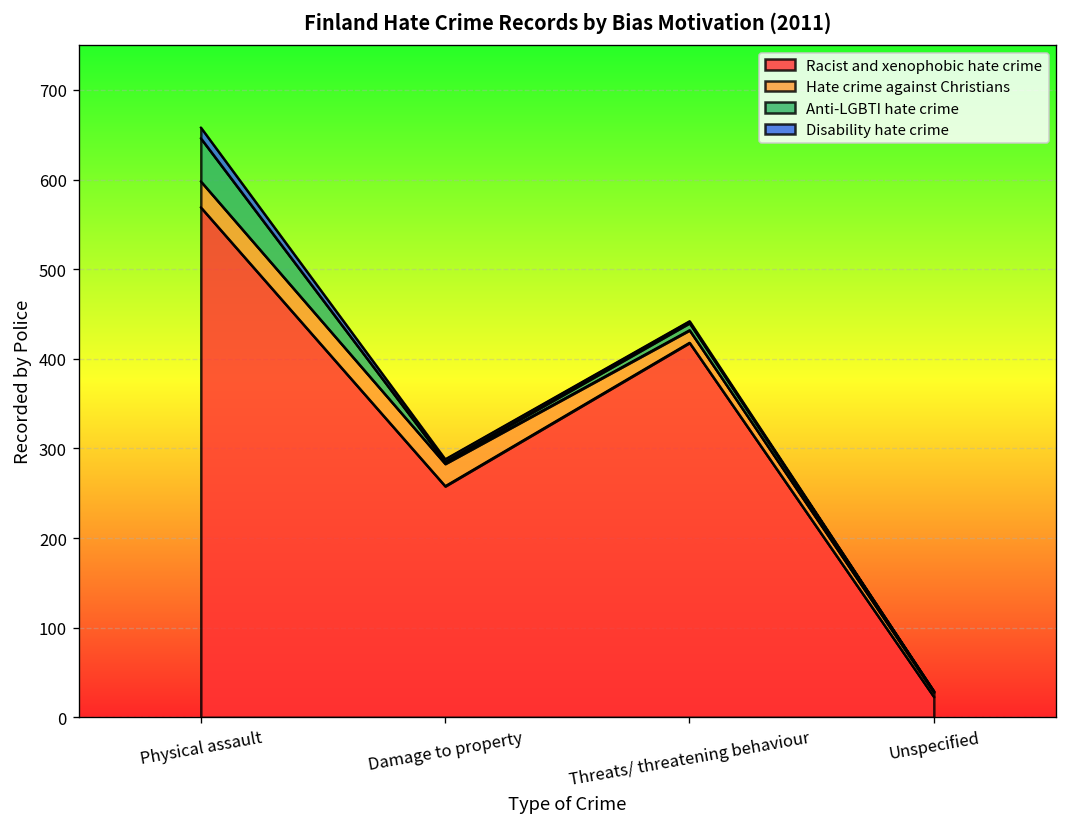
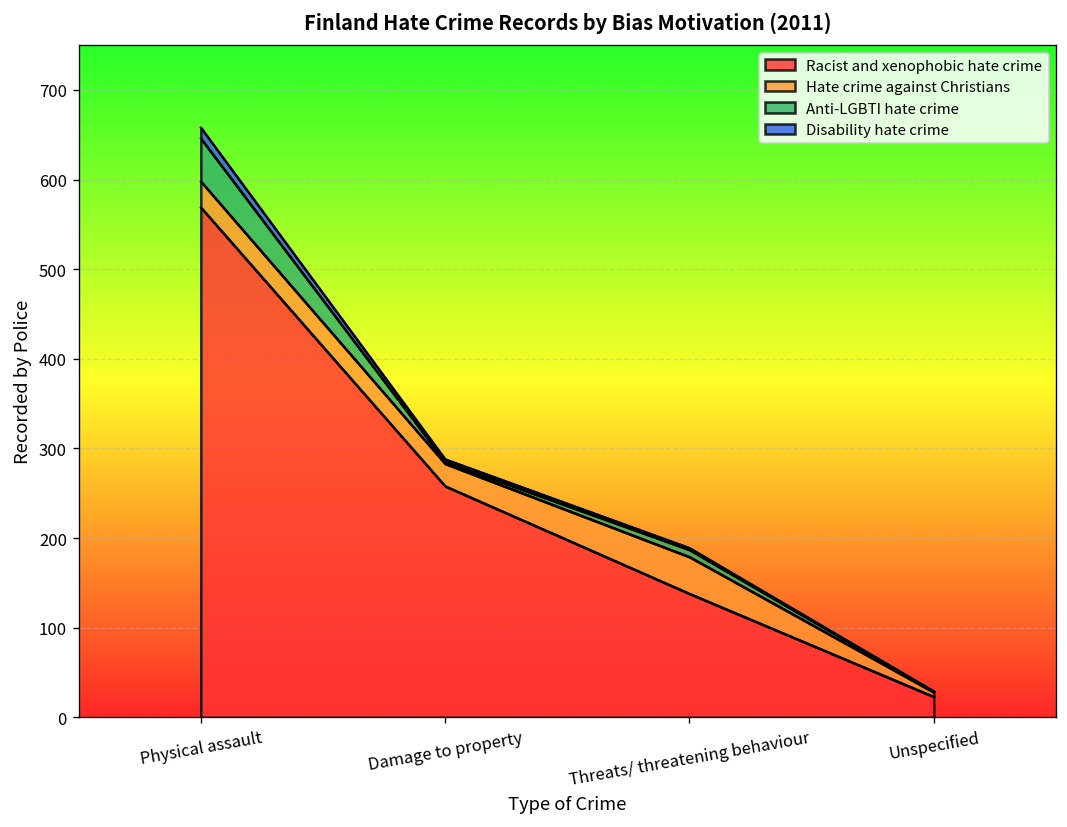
  {
    "Racist and xenophobic hate crime": {
      "Physical assault": 570,
      "Damage to property": 260,
-     "Threats/ threatening behaviour": 420,
+     "Threats/ threatening behaviour": 140,
      "Unspecified": 20
    },
    "Hate crime against Christians": {
      "Physical assault": 30,
-     "Threats/ threatening behaviour": 10
+     "Threats/ threatening behaviour": 40
    },
    "Anti-LGBTI hate crime": {
      "Physical assault": 50
    },
    "Disability hate crime": {
      "Physical assault": 10
    }
  }
